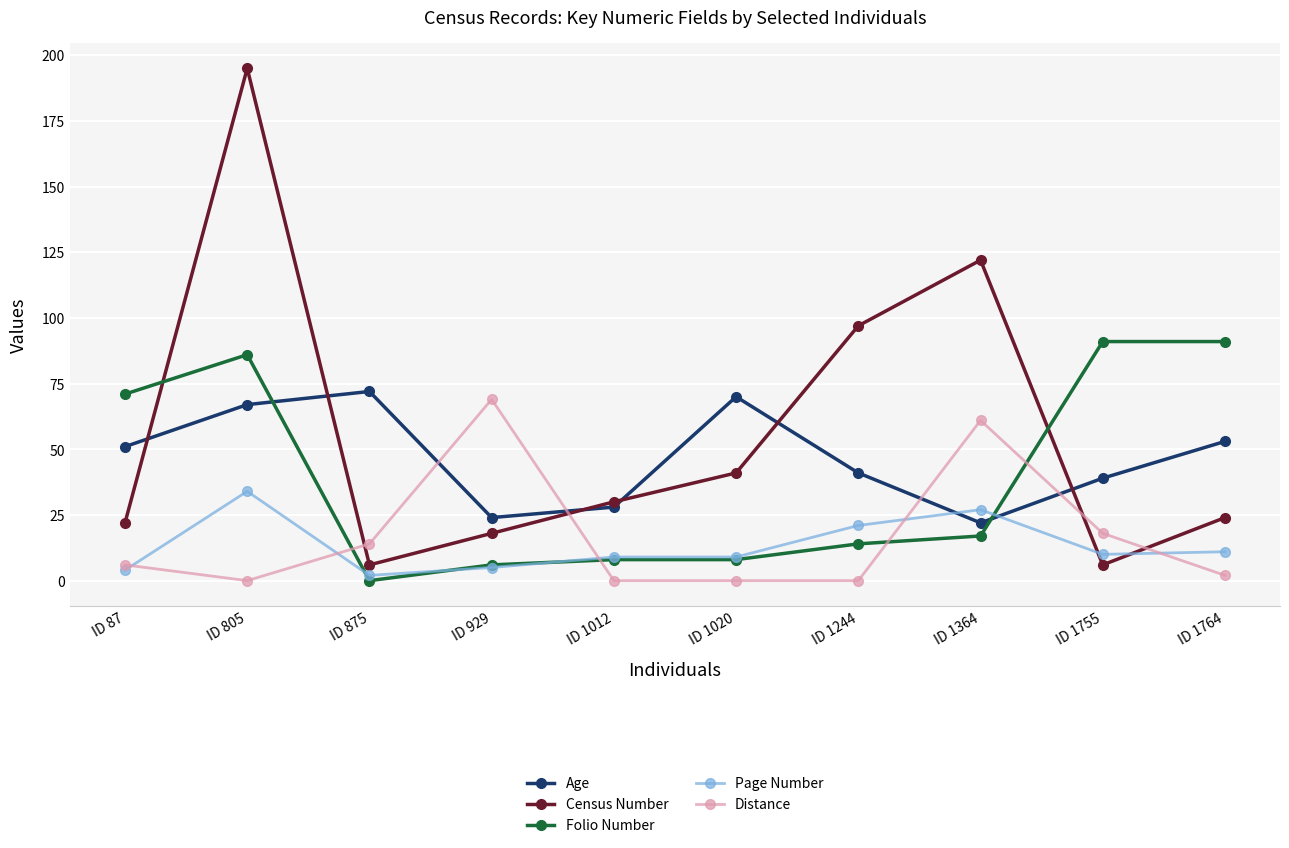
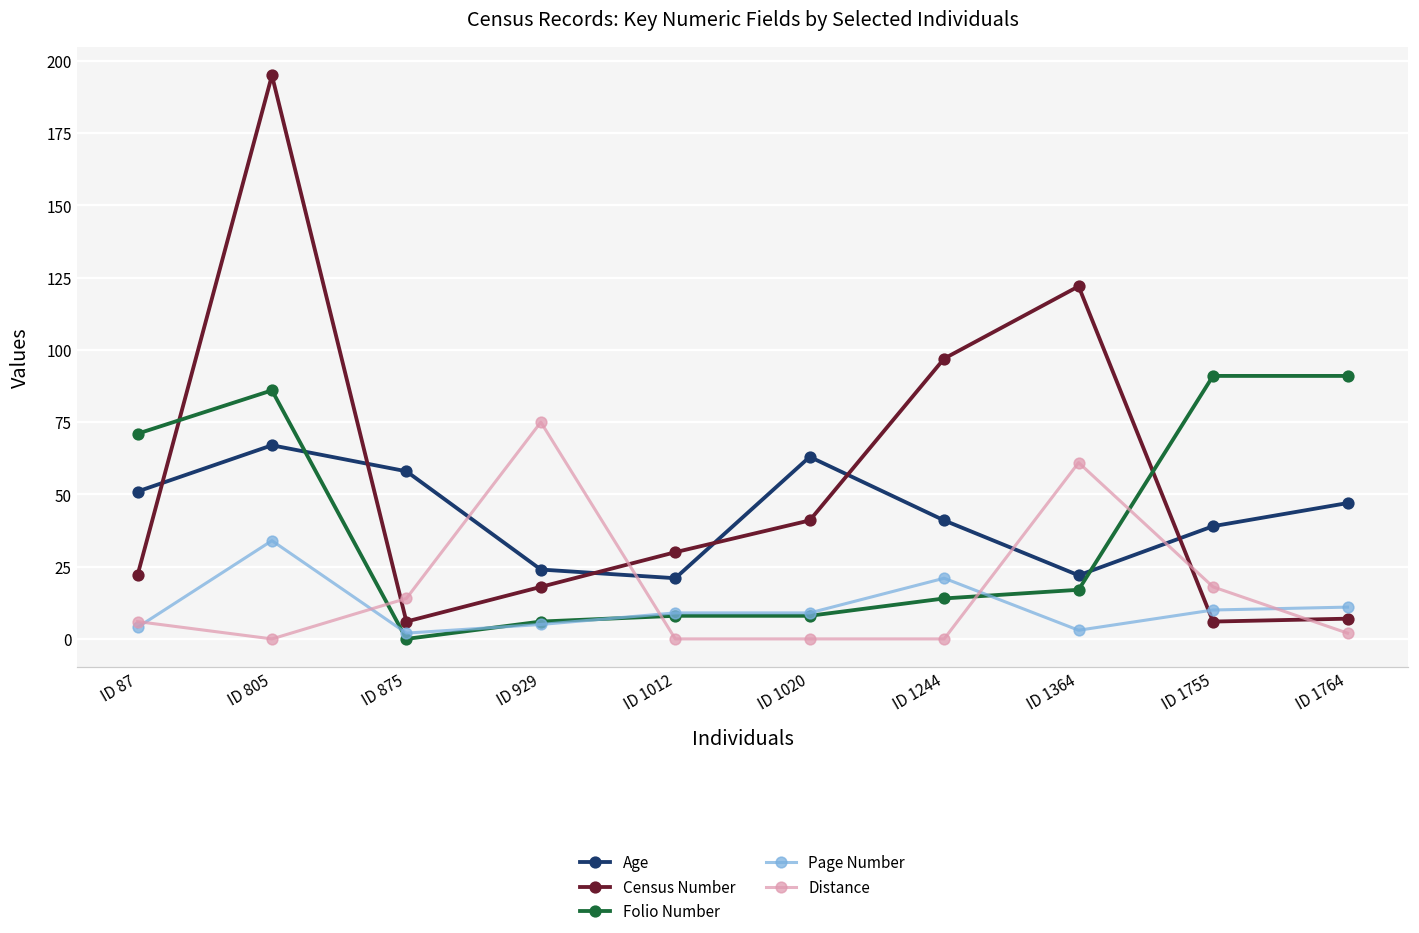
  {
    "Age": {
      "ID 87": 51,
      "ID 805": 67,
-     "ID 875": 72,
+     "ID 875": 58,
      "ID 929": 24,
-     "ID 1012": 28,
-     "ID 1020": 70,
+     "ID 1012": 21,
+     "ID 1020": 63,
      "ID 1244": 41,
      "ID 1364": 22,
      "ID 1755": 39,
-     "ID 1764": 53
+     "ID 1764": 47
    },
    "Census Number": {
      "ID 87": 22,
      "ID 805": 195,
      "ID 875": 6,
      "ID 929": 18,
      "ID 1012": 30,
      "ID 1020": 41,
      "ID 1244": 97,
      "ID 1364": 122,
      "ID 1755": 6,
-     "ID 1764": 24
+     "ID 1764": 7
    },
    "Folio Number": {
      "ID 87": 71,
      "ID 805": 86,
      "ID 875": 0,
      "ID 929": 6,
      "ID 1012": 8,
      "ID 1020": 8,
      "ID 1244": 14,
      "ID 1364": 17,
      "ID 1755": 91,
      "ID 1764": 91
    },
    "Page Number": {
      "ID 87": 4,
      "ID 805": 34,
      "ID 875": 2,
      "ID 929": 5,
      "ID 1012": 9,
      "ID 1020": 9,
      "ID 1244": 21,
-     "ID 1364": 27,
+     "ID 1364": 3,
      "ID 1755": 10,
      "ID 1764": 11
    },
    "Distance": {
      "ID 87": 6,
      "ID 805": 0,
      "ID 875": 14,
-     "ID 929": 69,
+     "ID 929": 75,
      "ID 1012": 0,
      "ID 1020": 0,
      "ID 1244": 0,
      "ID 1364": 61,
      "ID 1755": 18,
      "ID 1764": 2
    }
  }
